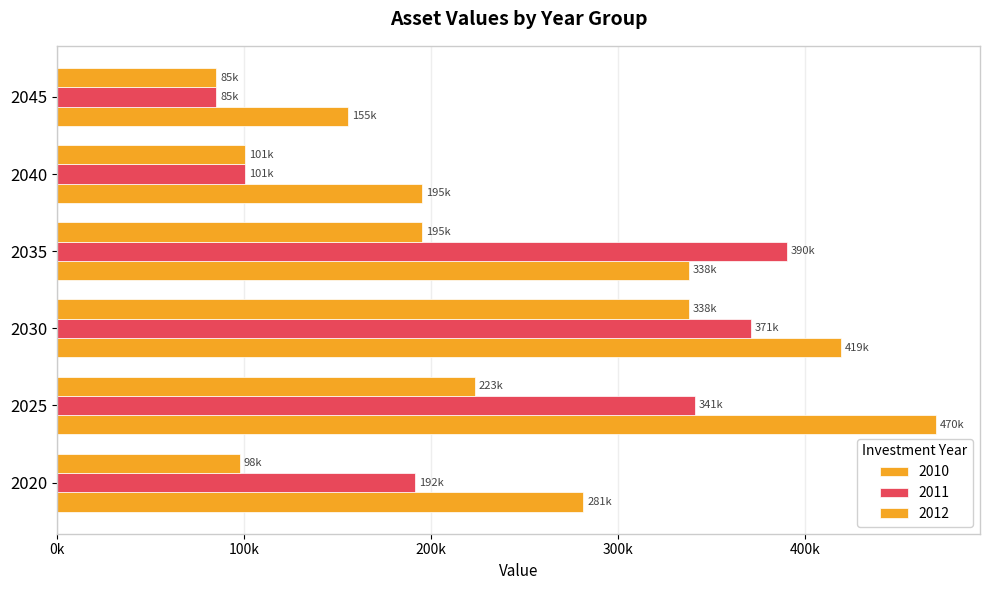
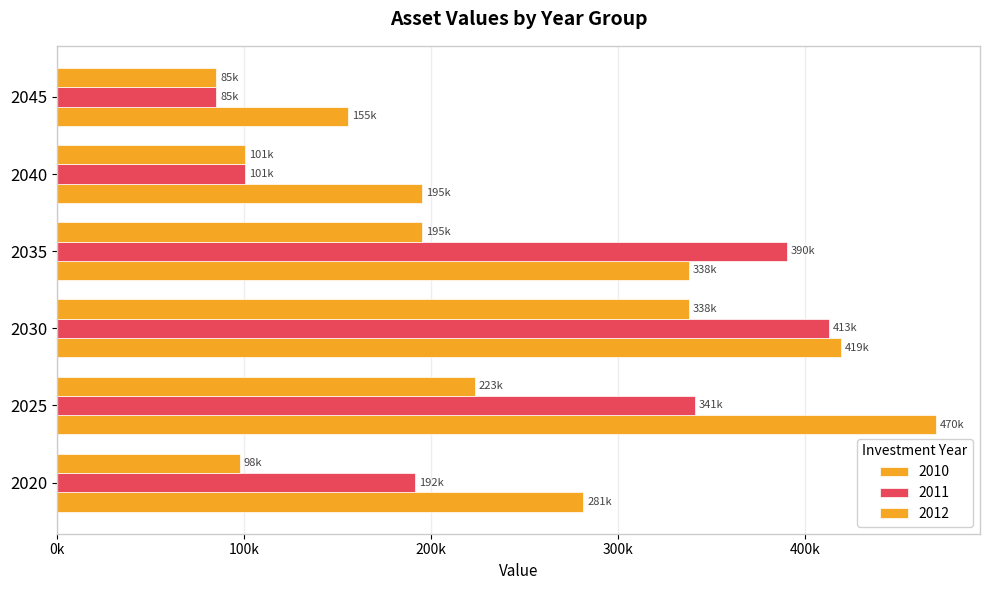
  {
    "2011": {
      "2045": "85k",
      "2040": "101k",
      "2035": "390k",
-     "2030": "371k",
+     "2030": "413k",
      "2025": "341k",
      "2020": "192k"
    }
  }
